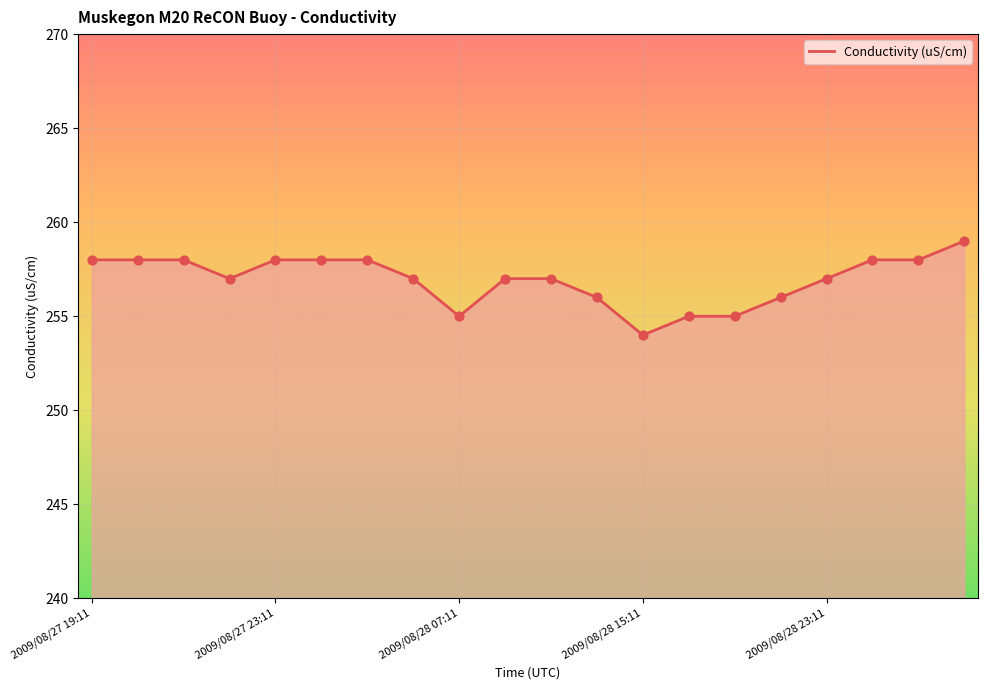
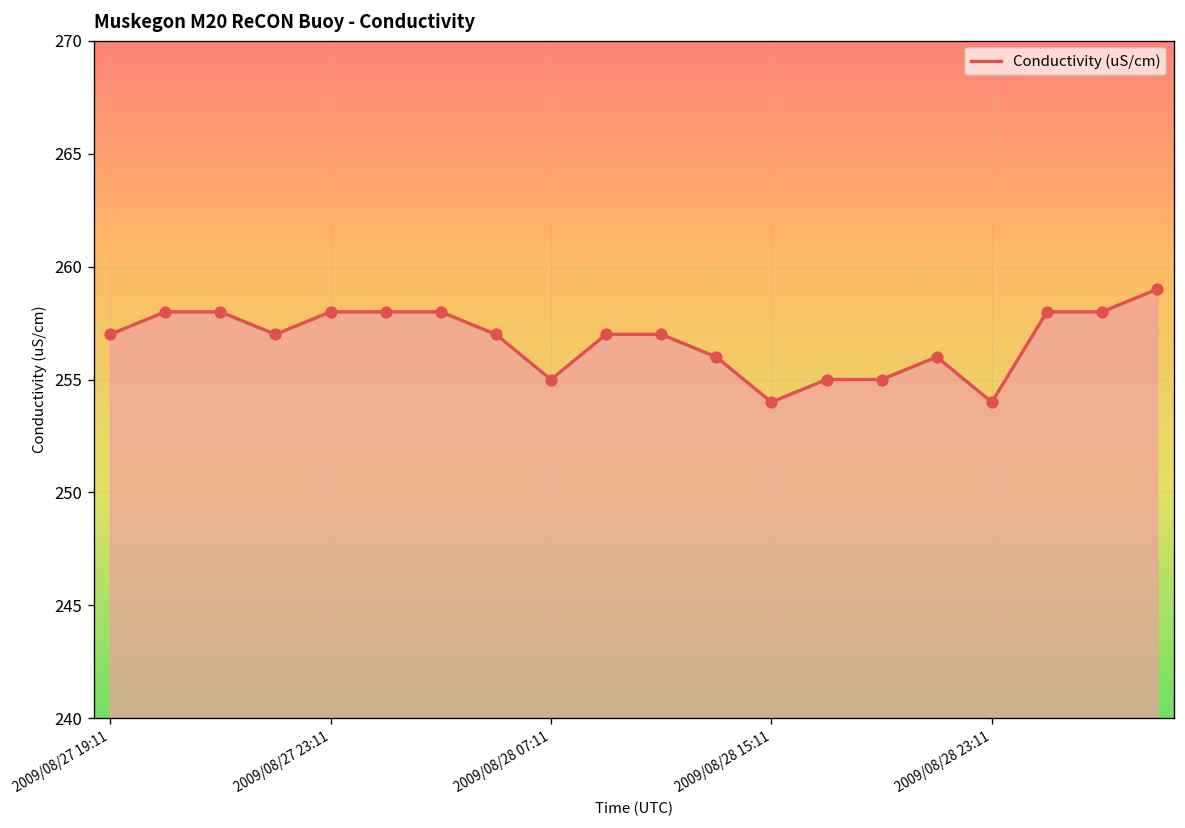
  {
-   "2009/08/27 19:11": 258,
+   "2009/08/27 19:11": 257,
    "2009/08/27 23:11": 258,
    "2009/08/28 07:11": 255,
    "2009/08/28 15:11": 254,
-   "2009/08/28 23:11": 257
+   "2009/08/28 23:11": 254
  }
